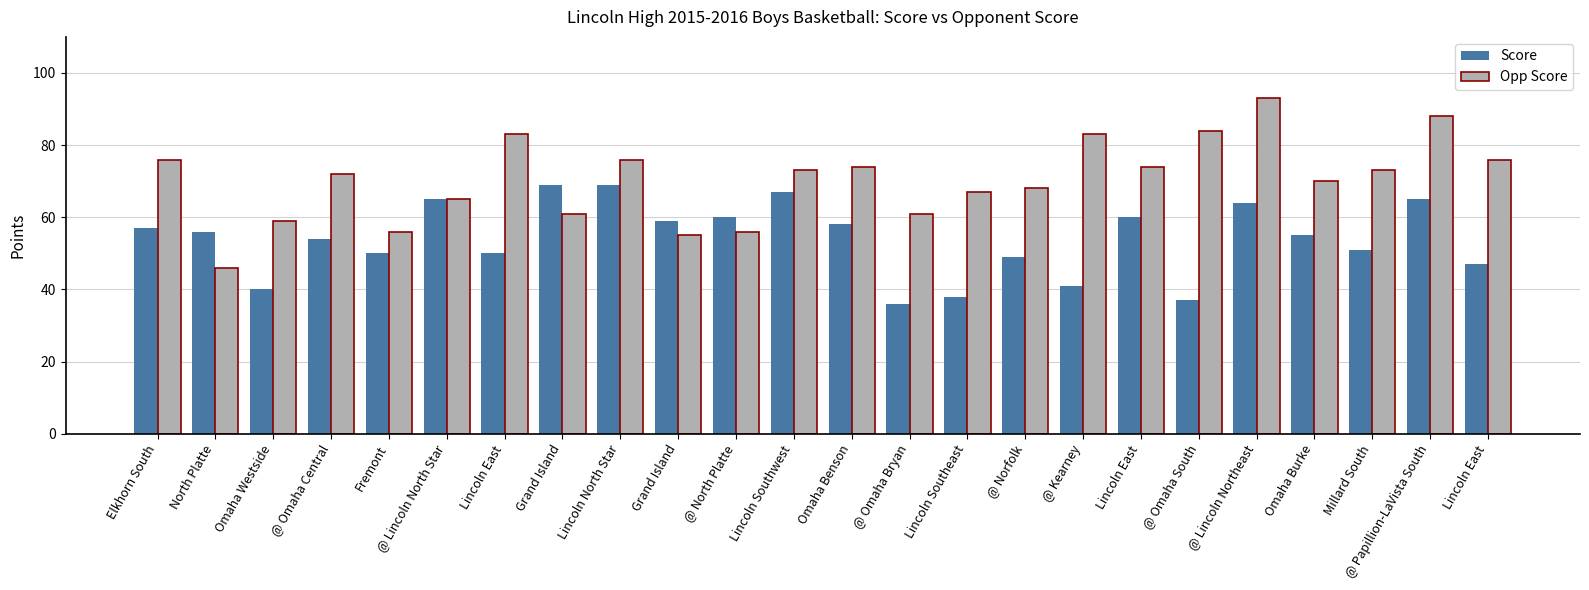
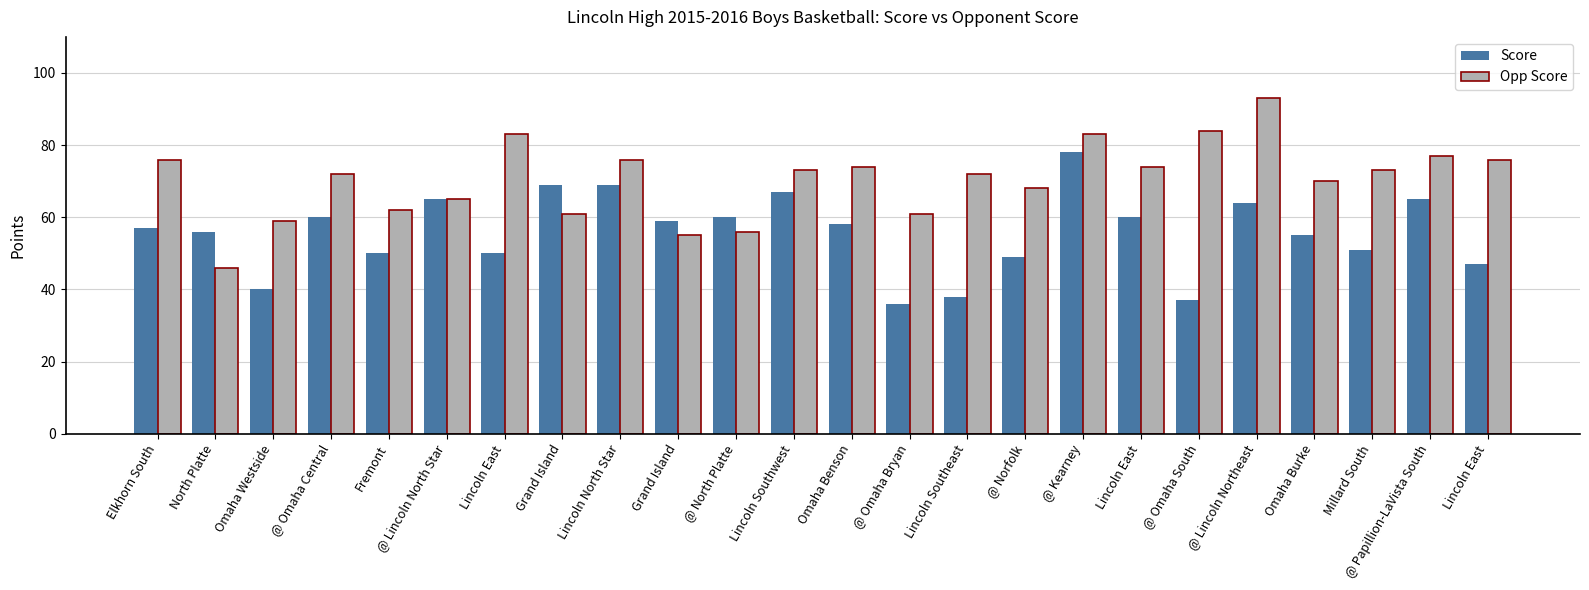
  {
    "Score": {
      "Elkhorn South": 57,
      "North Platte": 56,
      "Omaha Westside": 40,
-     "@ Omaha Central": 54,
+     "@ Omaha Central": 60,
      "Fremont": 50,
      "@ Lincoln North Star": 65,
      "Lincoln North Star": 69,
      "@ North Platte": 60,
      "Lincoln Southwest": 67,
      "Omaha Benson": 58,
      "@ Omaha Bryan": 36,
      "Lincoln Southeast": 38,
      "@ Norfolk": 49,
-     "@ Kearney": 41,
+     "@ Kearney": 78,
      "@ Omaha South": 37,
      "@ Lincoln Northeast": 64,
      "Omaha Burke": 55,
      "Millard South": 51,
      "@ Papillion-LaVista South": 65
    },
    "Opp Score": {
      "Elkhorn South": 76,
      "North Platte": 46,
      "Omaha Westside": 59,
      "@ Omaha Central": 72,
-     "Fremont": 56,
+     "Fremont": 62,
      "@ Lincoln North Star": 65,
      "Lincoln North Star": 76,
      "@ North Platte": 56,
      "Lincoln Southwest": 73,
      "Omaha Benson": 74,
      "@ Omaha Bryan": 61,
-     "Lincoln Southeast": 67,
+     "Lincoln Southeast": 72,
      "@ Norfolk": 68,
      "@ Kearney": 83,
      "@ Omaha South": 84,
      "@ Lincoln Northeast": 93,
      "Omaha Burke": 70,
      "Millard South": 73,
-     "@ Papillion-LaVista South": 88
+     "@ Papillion-LaVista South": 77
    }
  }
